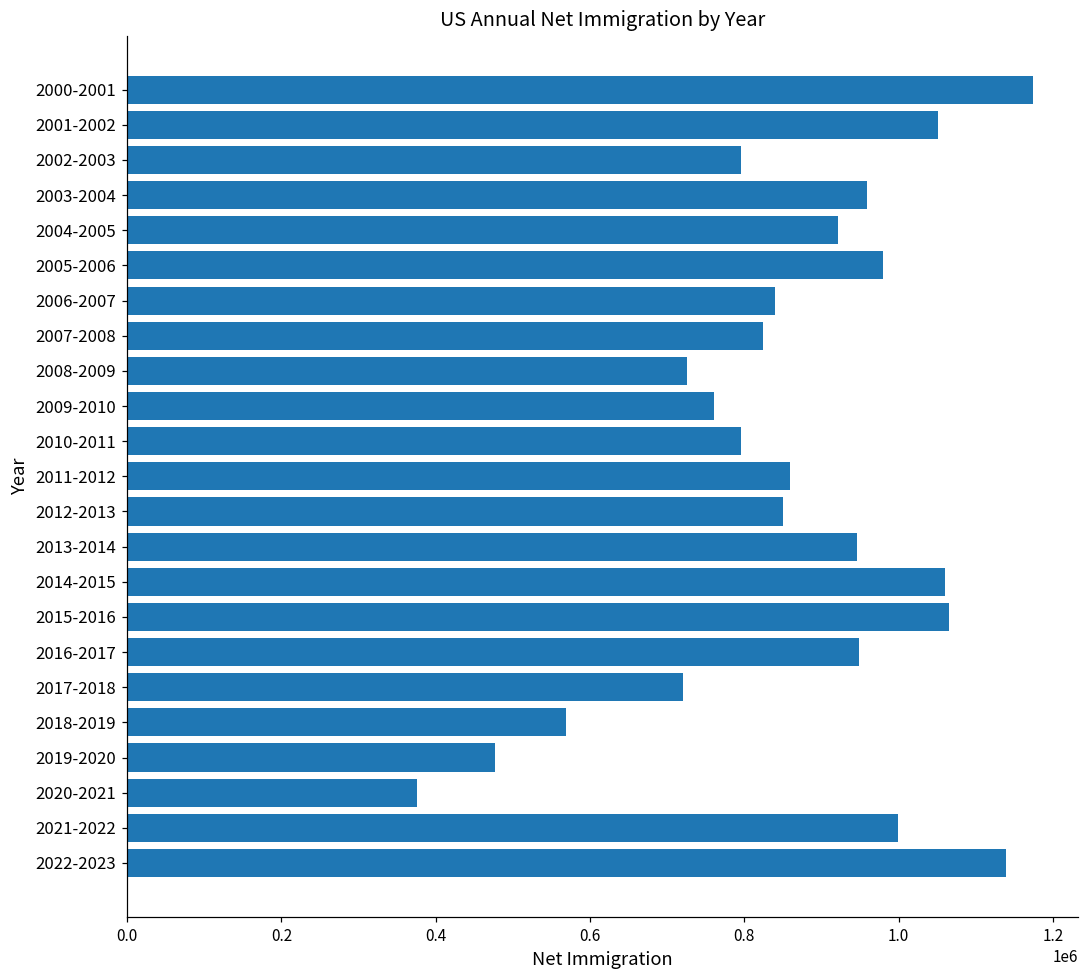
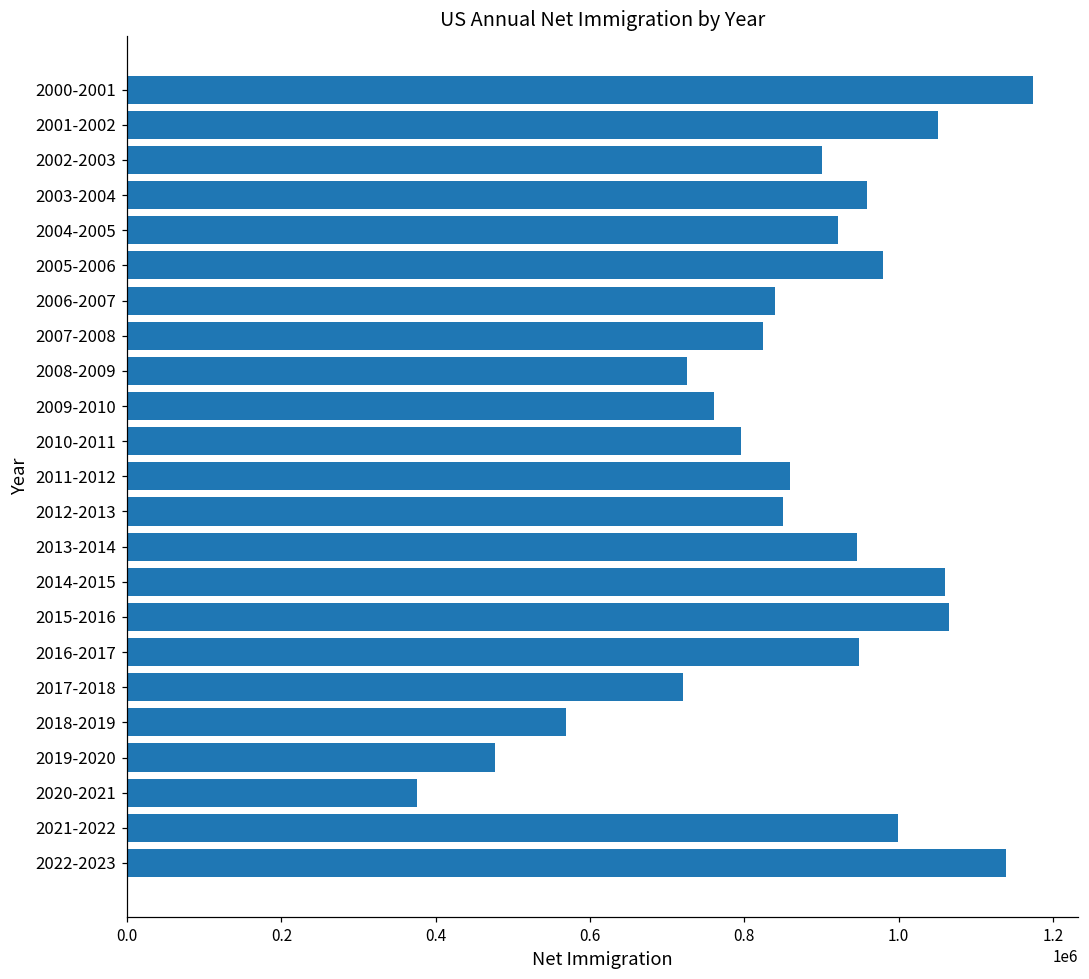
  {
    "2000-2001": 1170000,
    "2001-2002": 1050000,
-   "2002-2003": 800000,
+   "2002-2003": 900000,
    "2003-2004": 960000,
    "2004-2005": 920000,
    "2005-2006": 980000,
    "2006-2007": 840000,
    "2007-2008": 820000,
    "2008-2009": 730000,
    "2009-2010": 760000,
    "2010-2011": 800000,
    "2011-2012": 860000,
    "2012-2013": 850000,
    "2013-2014": 950000,
    "2014-2015": 1060000,
    "2015-2016": 1070000,
    "2016-2017": 950000,
    "2017-2018": 720000,
    "2018-2019": 570000,
    "2019-2020": 480000,
    "2020-2021": 380000,
    "2021-2022": 1000000,
    "2022-2023": 1140000
  }
